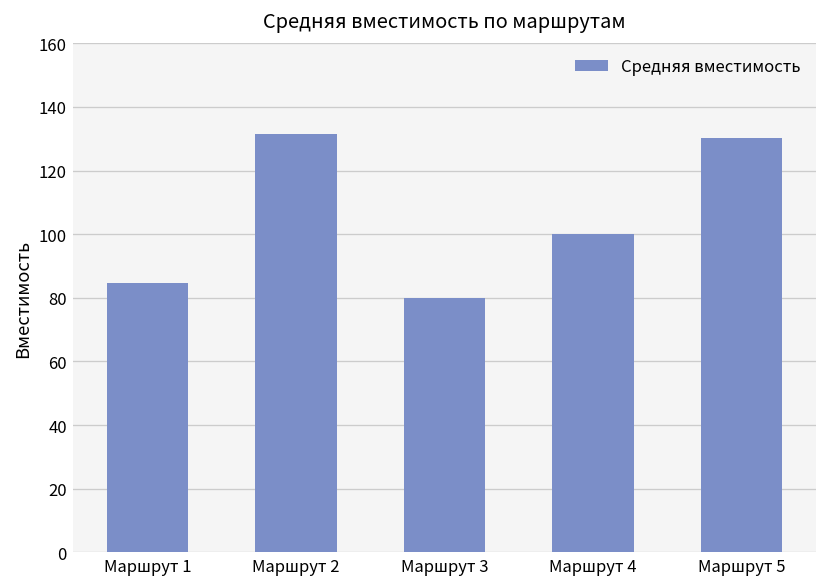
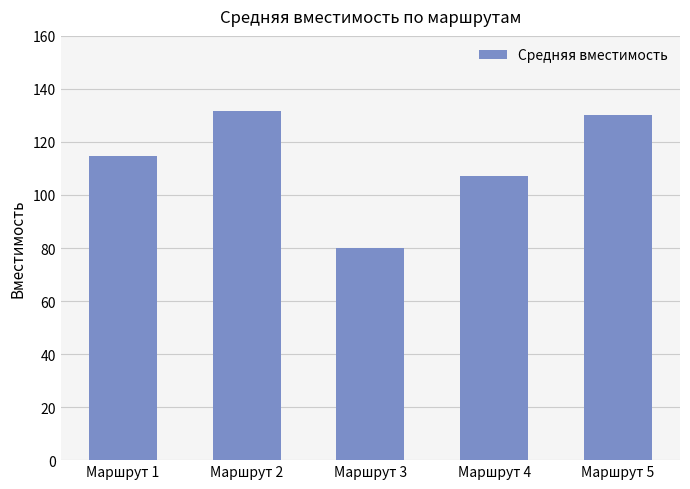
  {
-   "Маршрут 1": 85,
+   "Маршрут 1": 115,
    "Маршрут 2": 132,
    "Маршрут 3": 80,
-   "Маршрут 4": 100,
+   "Маршрут 4": 107,
    "Маршрут 5": 130
  }
